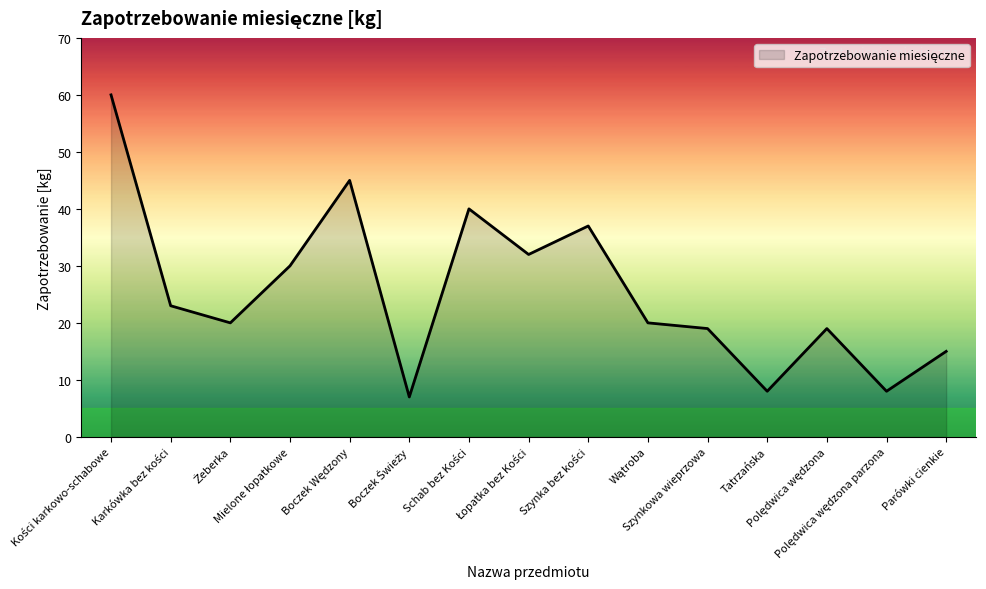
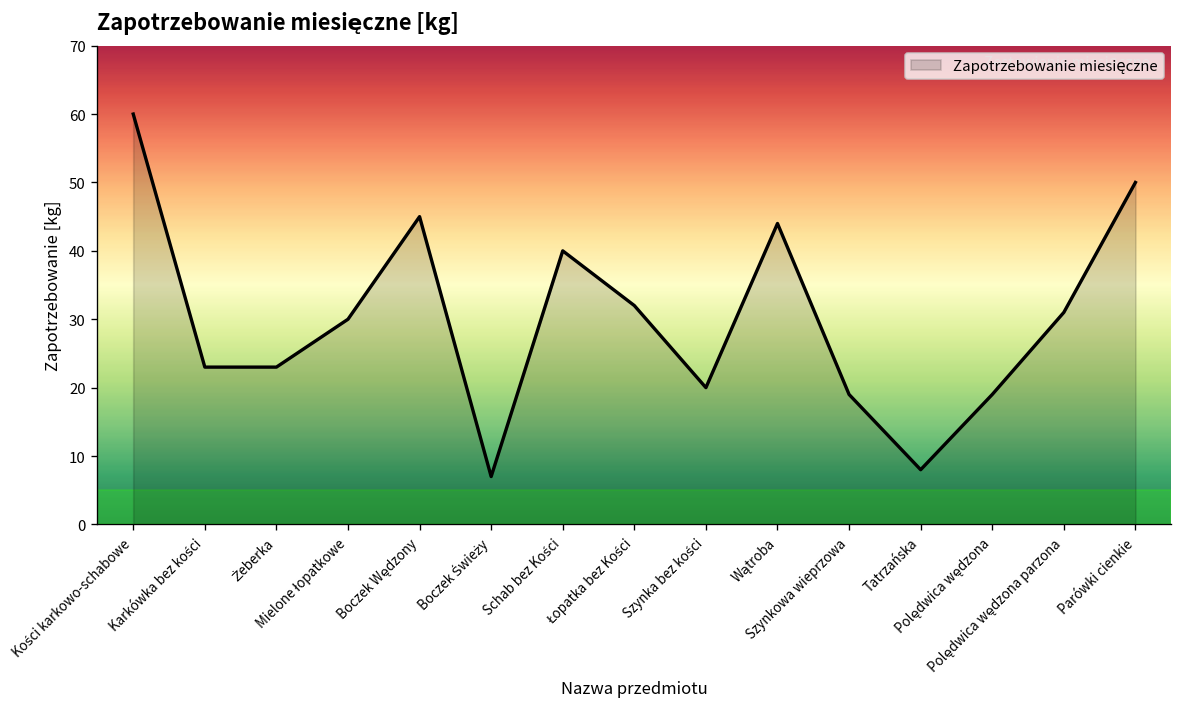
  {
    "Kości karkowo-schabowe": 60,
    "Karkówka bez kości": 23,
-   "Żeberka": 20,
+   "Żeberka": 23,
    "Mielone łopatkowe": 30,
    "Boczek Wędzony": 45,
    "Boczek Świeży": 7,
    "Schab bez Kości": 40,
    "Łopatka bez Kości": 32,
-   "Szynka bez kości": 37,
-   "Wątroba": 20,
+   "Szynka bez kości": 20,
+   "Wątroba": 44,
    "Szynkowa wieprzowa": 19,
    "Tatrzańska": 8,
    "Polędwica wędzona": 19,
-   "Polędwica wędzona parzona": 8,
-   "Parówki cienkie": 15
+   "Polędwica wędzona parzona": 31,
+   "Parówki cienkie": 50
  }
